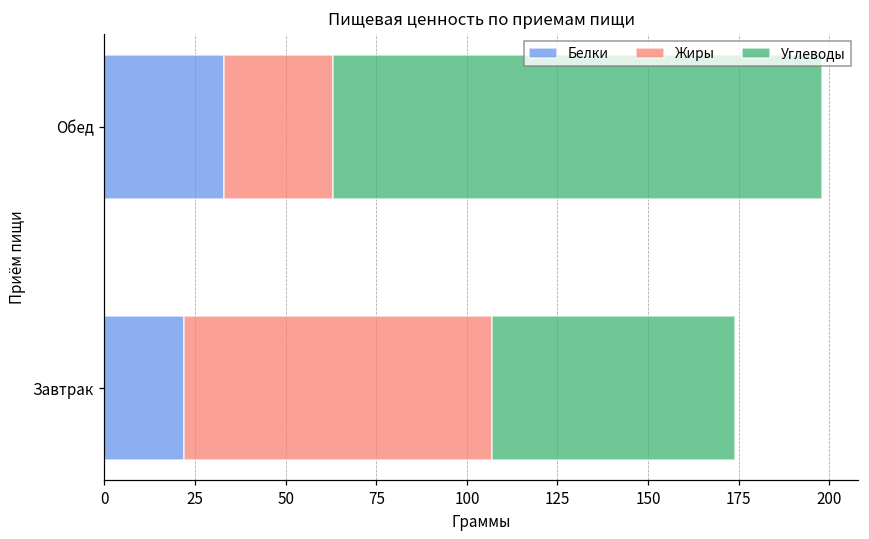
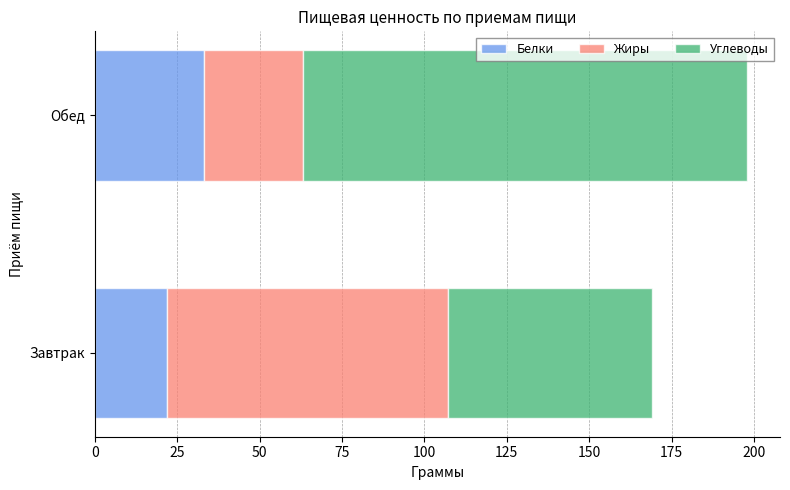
  {
    "Белки": {
      "Обед": 33,
      "Завтрак": 22
    },
    "Жиры": {
      "Обед": 30,
      "Завтрак": 85
    },
    "Углеводы": {
      "Обед": 135,
-     "Завтрак": 67
+     "Завтрак": 62
    }
  }
